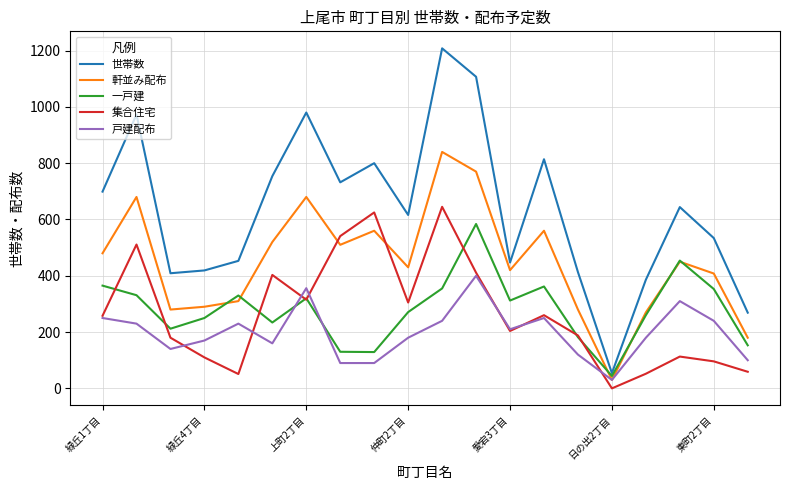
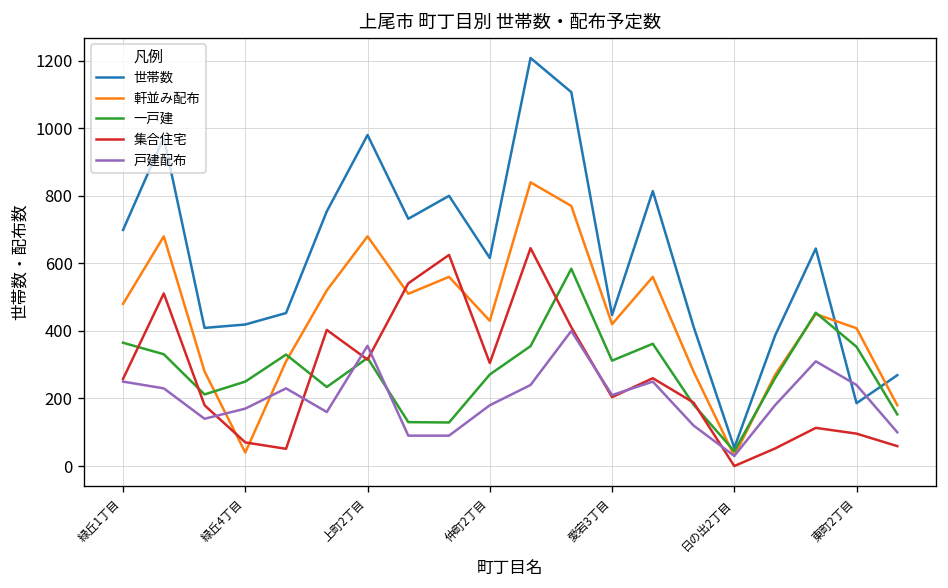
  {
    "世帯数": {
      "緑丘1丁目": 700,
      "緑丘4丁目": 420,
      "上町2丁目": 980,
      "仲町2丁目": 620,
      "愛宕3丁目": 450,
      "日の出2丁目": 50,
-     "東町2丁目": 530
+     "東町2丁目": 190
    },
    "軒並み配布": {
      "緑丘1丁目": 480,
-     "緑丘4丁目": 290,
+     "緑丘4丁目": 40,
      "上町2丁目": 680,
      "仲町2丁目": 430,
      "愛宕3丁目": 420,
      "東町2丁目": 410
    },
    "一戸建": {
      "緑丘1丁目": 370,
      "緑丘4丁目": 250,
      "仲町2丁目": 270,
      "愛宕3丁目": 310,
      "日の出2丁目": 40,
      "東町2丁目": 350
    },
    "集合住宅": {
-     "緑丘4丁目": 110,
+     "緑丘4丁目": 70,
      "仲町2丁目": 310,
      "日の出2丁目": 0,
      "東町2丁目": 100
    },
    "戸建配布": {
      "緑丘4丁目": 170,
      "上町2丁目": 360,
      "仲町2丁目": 180,
      "東町2丁目": 240
    }
  }
